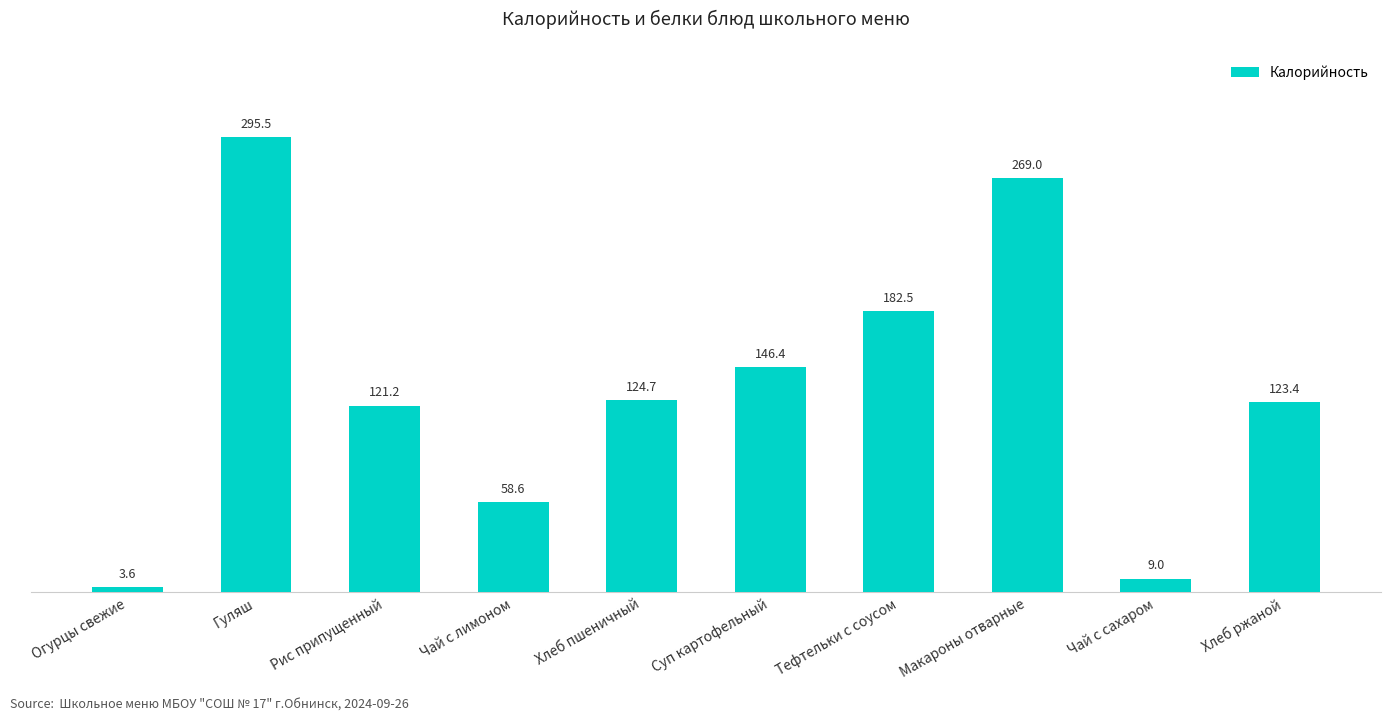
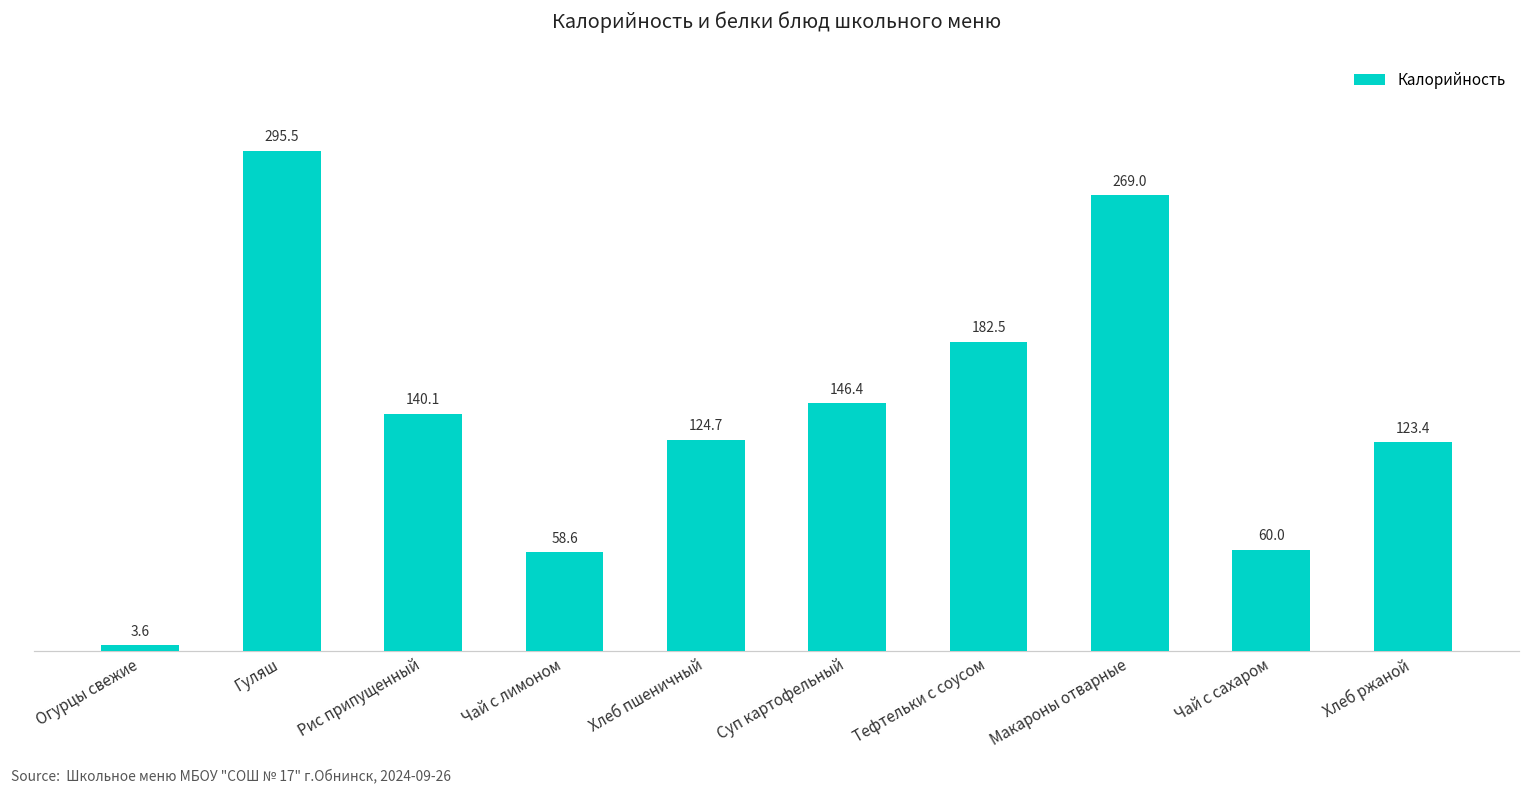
  {
    "Огурцы свежие": 3.6,
    "Гуляш": 295.5,
-   "Рис припущенный": 121.2,
+   "Рис припущенный": 140.1,
    "Чай с лимоном": 58.6,
    "Хлеб пшеничный": 124.7,
    "Суп картофельный": 146.4,
    "Тефтельки с соусом": 182.5,
    "Макароны отварные": 269.0,
-   "Чай с сахаром": 9.0,
+   "Чай с сахаром": 60.0,
    "Хлеб ржаной": 123.4
  }
